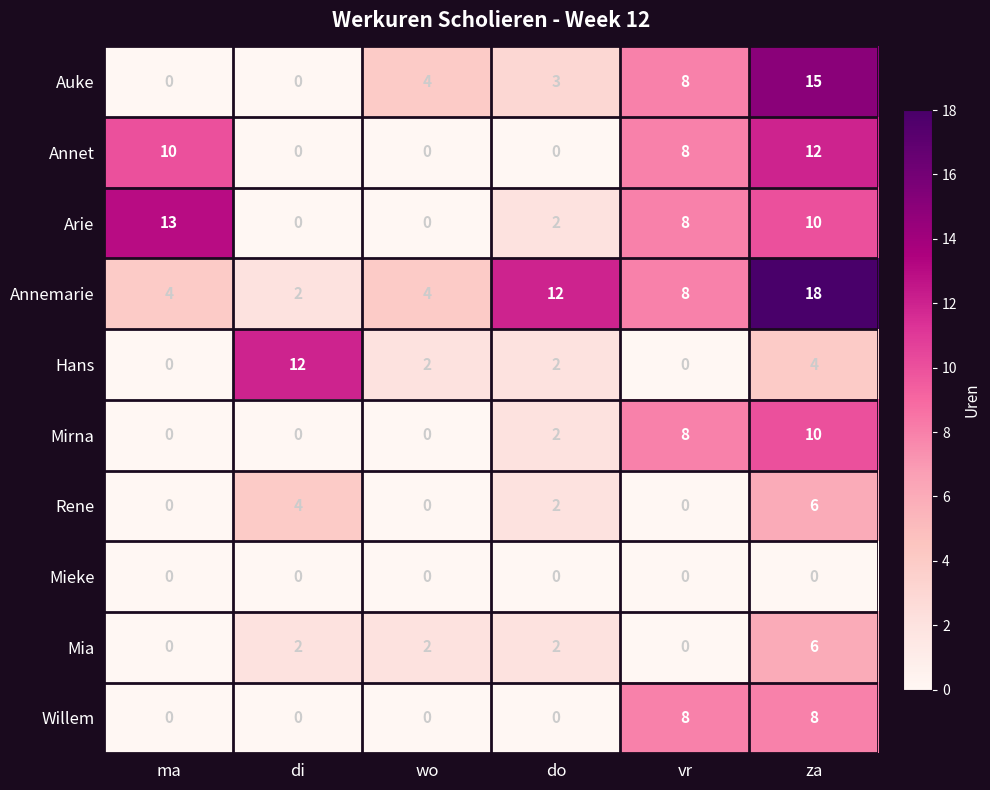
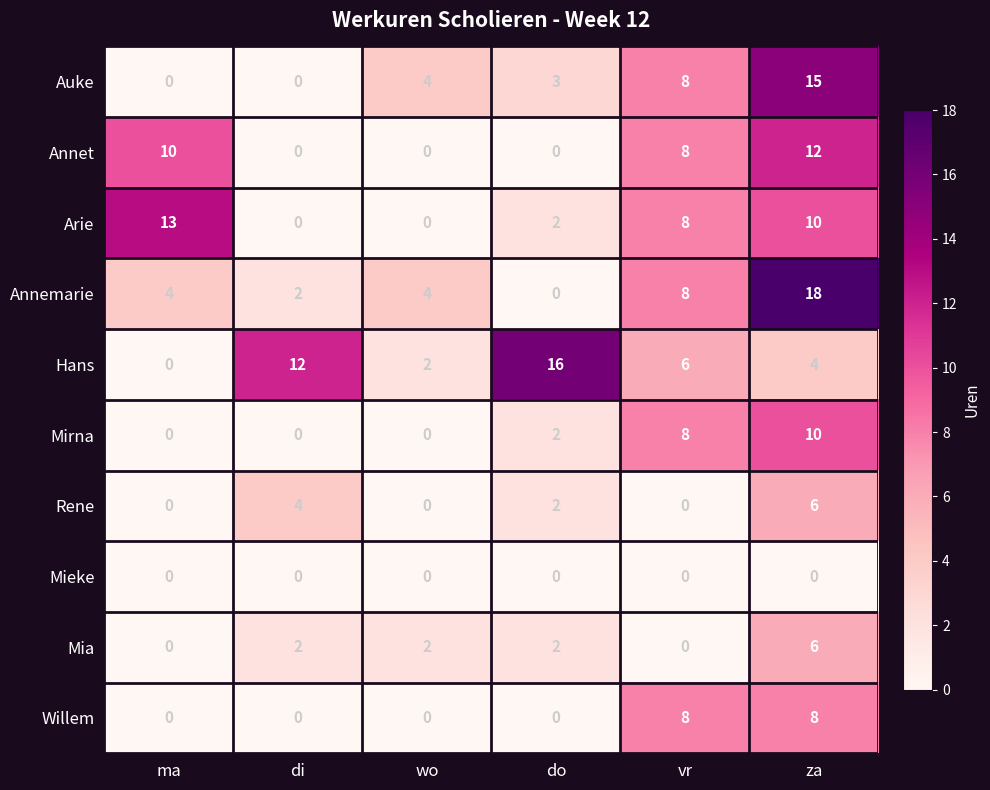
  {
    "Auke": {
      "ma": 0,
      "di": 0,
      "wo": 4,
      "do": 3,
      "vr": 8,
      "za": 15
    },
    "Annet": {
      "ma": 10,
      "di": 0,
      "wo": 0,
      "do": 0,
      "vr": 8,
      "za": 12
    },
    "Arie": {
      "ma": 13,
      "di": 0,
      "wo": 0,
      "do": 2,
      "vr": 8,
      "za": 10
    },
    "Annemarie": {
      "ma": 4,
      "di": 2,
      "wo": 4,
-     "do": 12,
+     "do": 0,
      "vr": 8,
      "za": 18
    },
    "Hans": {
      "ma": 0,
      "di": 12,
      "wo": 2,
-     "do": 2,
-     "vr": 0,
+     "do": 16,
+     "vr": 6,
      "za": 4
    },
    "Mirna": {
      "ma": 0,
      "di": 0,
      "wo": 0,
      "do": 2,
      "vr": 8,
      "za": 10
    },
    "Rene": {
      "ma": 0,
      "di": 4,
      "wo": 0,
      "do": 2,
      "vr": 0,
      "za": 6
    },
    "Mieke": {
      "ma": 0,
      "di": 0,
      "wo": 0,
      "do": 0,
      "vr": 0,
      "za": 0
    },
    "Mia": {
      "ma": 0,
      "di": 2,
      "wo": 2,
      "do": 2,
      "vr": 0,
      "za": 6
    },
    "Willem": {
      "ma": 0,
      "di": 0,
      "wo": 0,
      "do": 0,
      "vr": 8,
      "za": 8
    }
  }
